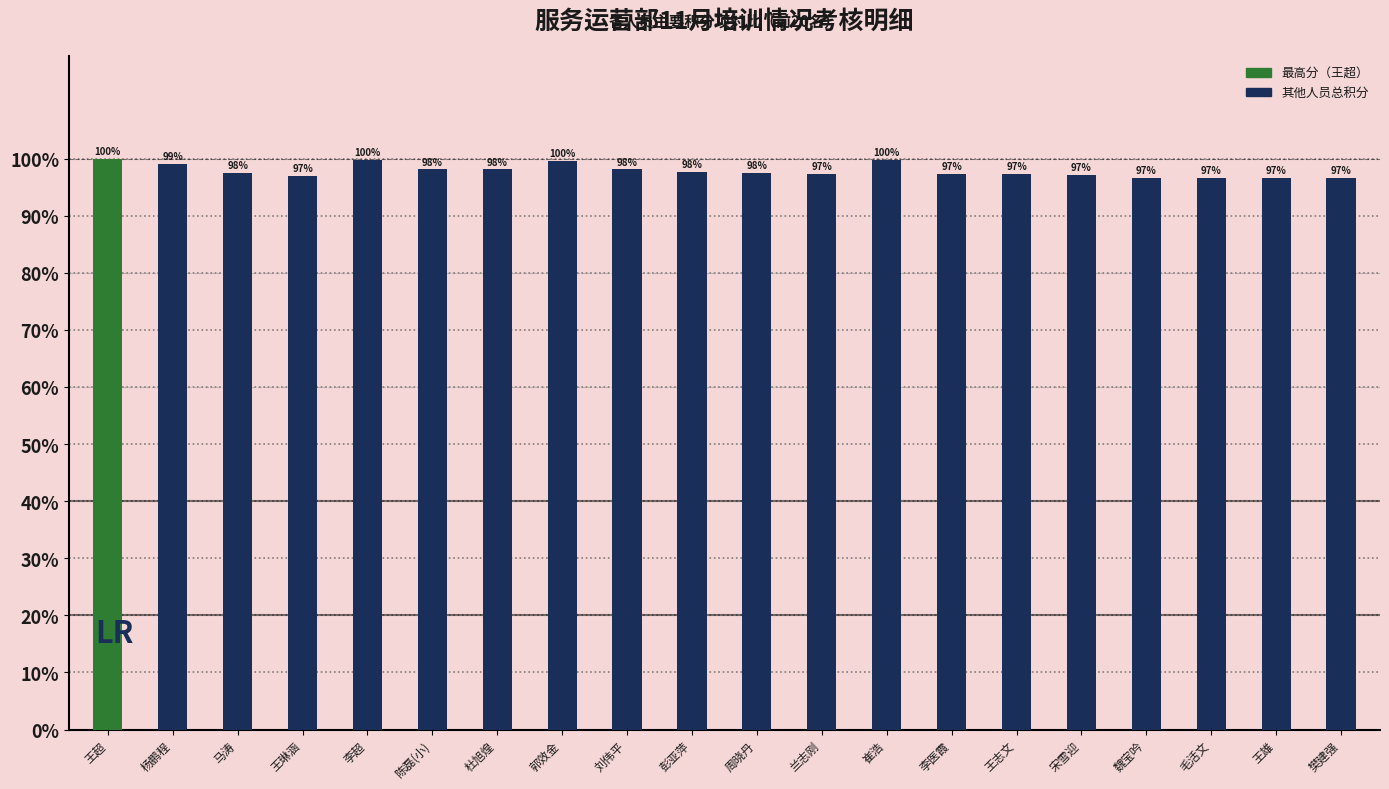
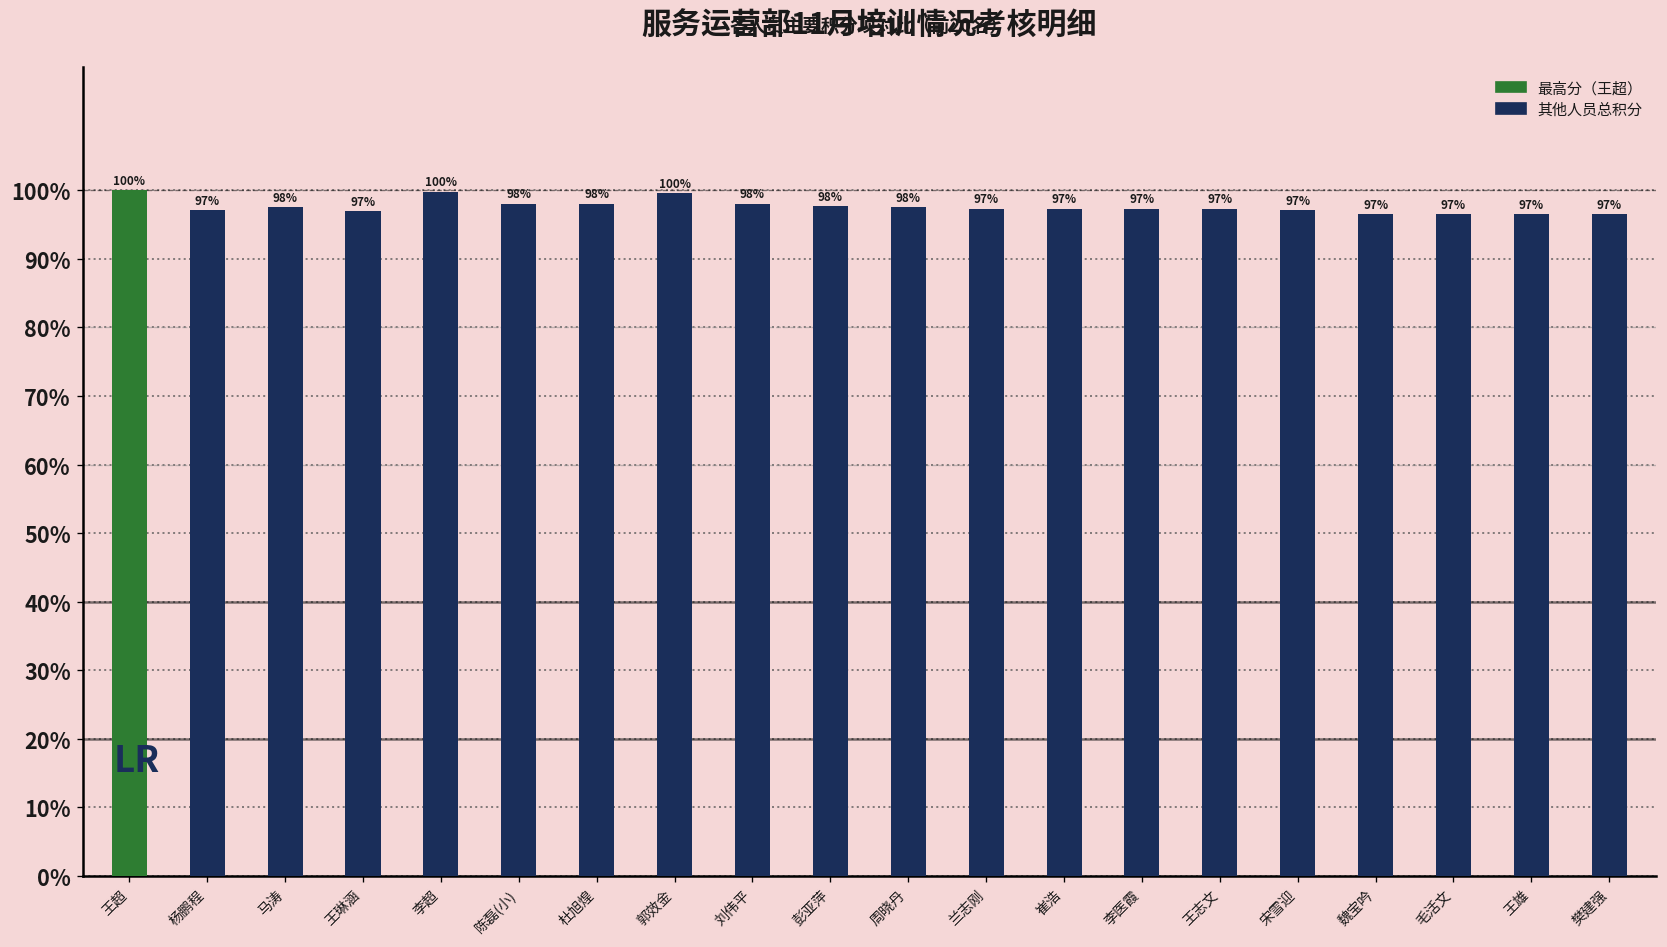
  {
    "王超": "100%",
-   "杨鹏程": "99%",
+   "杨鹏程": "97%",
    "马涛": "98%",
    "王琳涵": "97%",
    "李超": "100%",
    "陈磊(小)": "98%",
    "杜旭煌": "98%",
    "郭效金": "100%",
    "刘伟平": "98%",
    "彭亚萍": "98%",
    "周晓丹": "98%",
    "兰志刚": "97%",
-   "崔浩": "100%",
+   "崔浩": "97%",
    "李医霞": "97%",
    "王志文": "97%",
    "宋雪迎": "97%",
    "魏宝吟": "97%",
    "毛活文": "97%",
    "王雄": "97%",
    "樊建强": "97%"
  }
